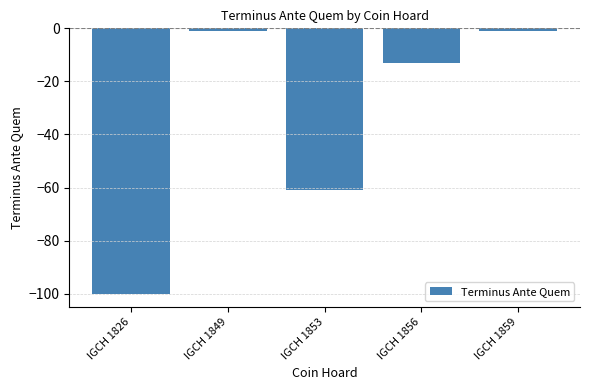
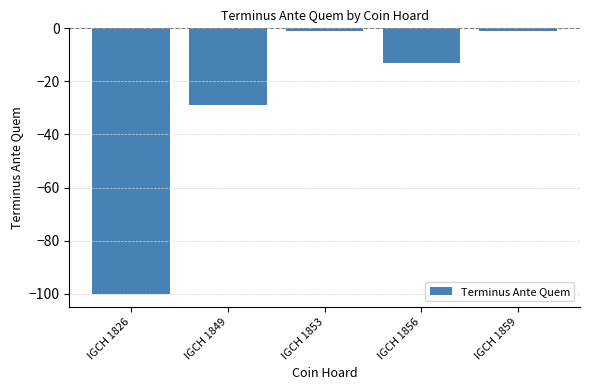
  {
    "IGCH 1826": -100,
-   "IGCH 1849": -1,
-   "IGCH 1853": -61,
+   "IGCH 1849": -29,
+   "IGCH 1853": -1,
    "IGCH 1856": -13,
    "IGCH 1859": -1
  }
